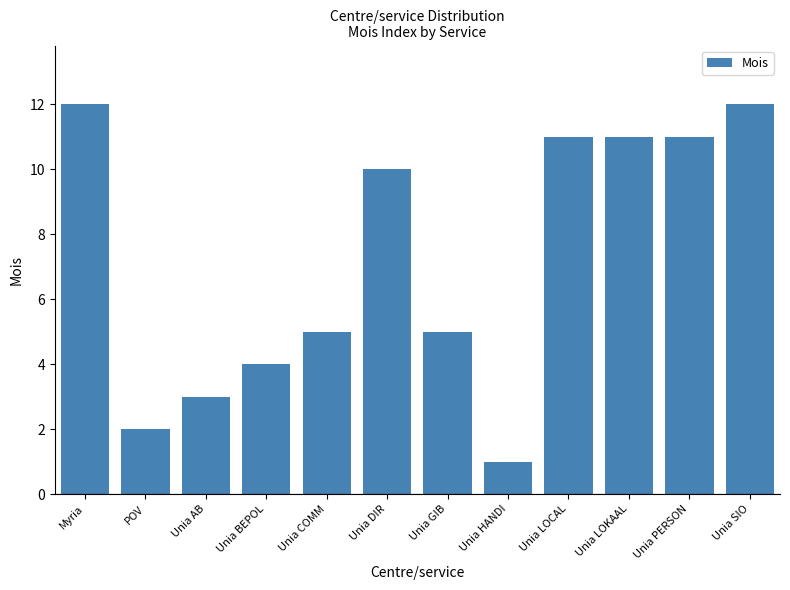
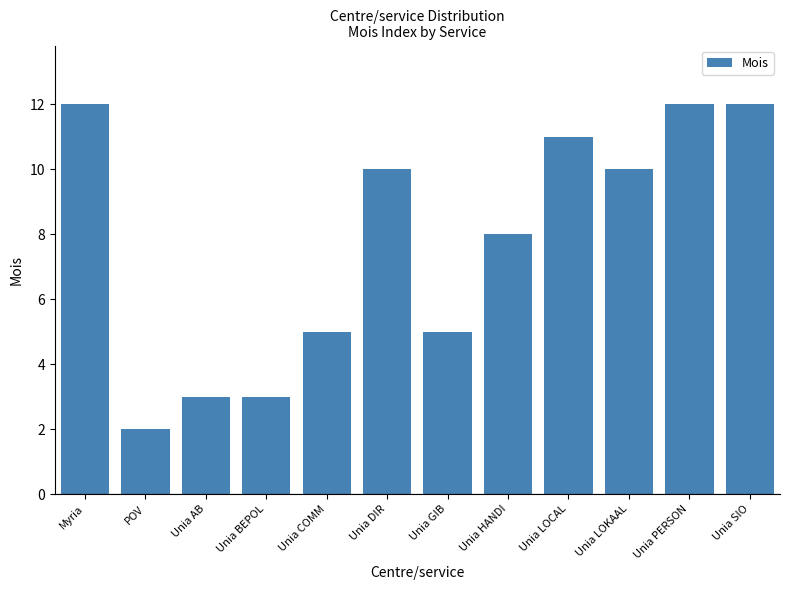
  {
    "Myria": 12,
    "POV": 2,
    "Unia AB": 3,
-   "Unia BEPOL": 4,
+   "Unia BEPOL": 3,
    "Unia COMM": 5,
    "Unia DIR": 10,
    "Unia GIB": 5,
-   "Unia HANDI": 1,
+   "Unia HANDI": 8,
    "Unia LOCAL": 11,
-   "Unia LOKAAL": 11,
-   "Unia PERSON": 11,
+   "Unia LOKAAL": 10,
+   "Unia PERSON": 12,
    "Unia SIO": 12
  }
